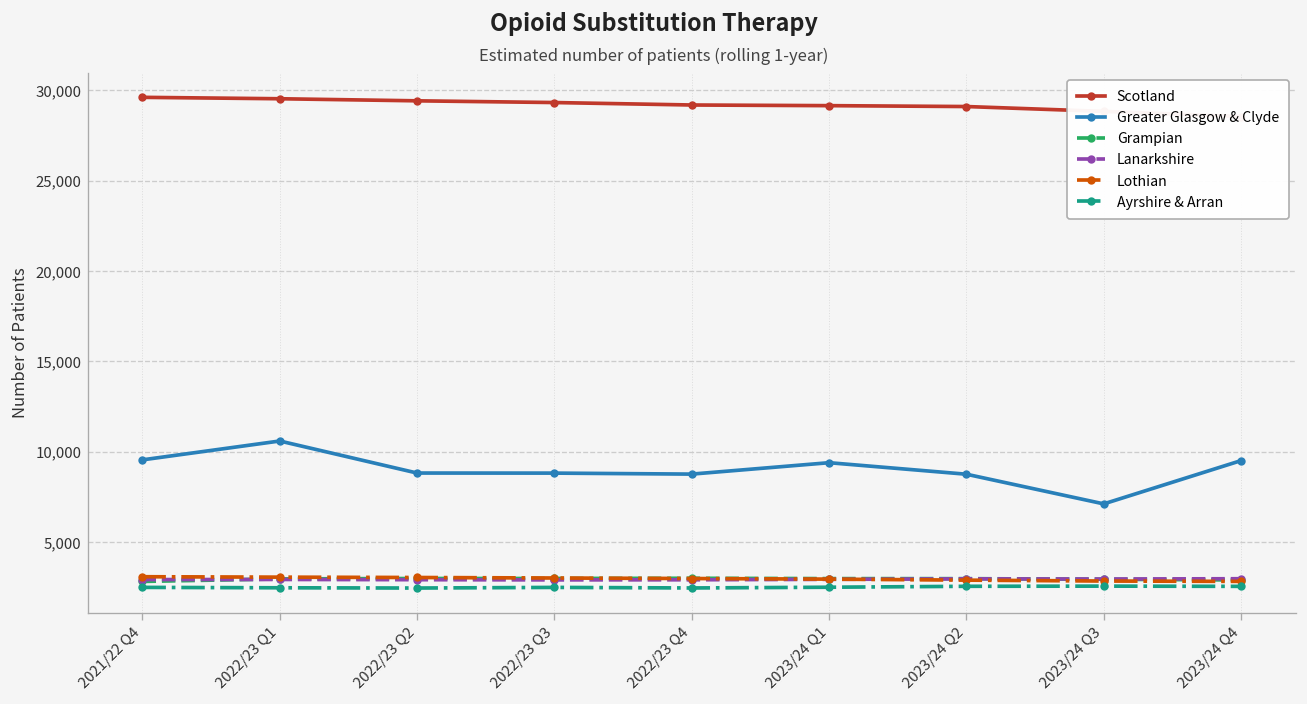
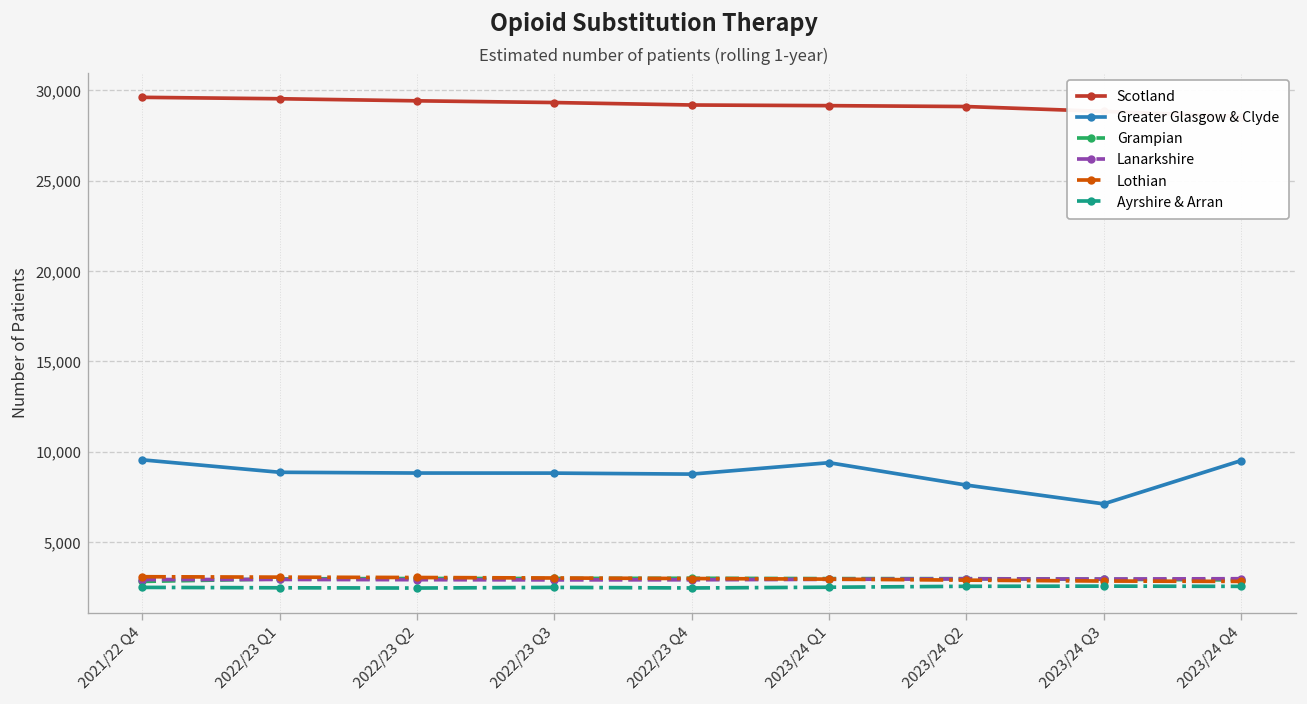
  {
    "Greater Glasgow & Clyde": {
      "2021/22 Q4": "9,600",
-     "2022/23 Q1": "10,600",
+     "2022/23 Q1": "8,900",
      "2022/23 Q2": "8,800",
      "2022/23 Q3": "8,800",
      "2022/23 Q4": "8,800",
      "2023/24 Q1": "9,400",
-     "2023/24 Q2": "8,800",
+     "2023/24 Q2": "8,200",
      "2023/24 Q3": "7,100",
      "2023/24 Q4": "9,500"
    }
  }
